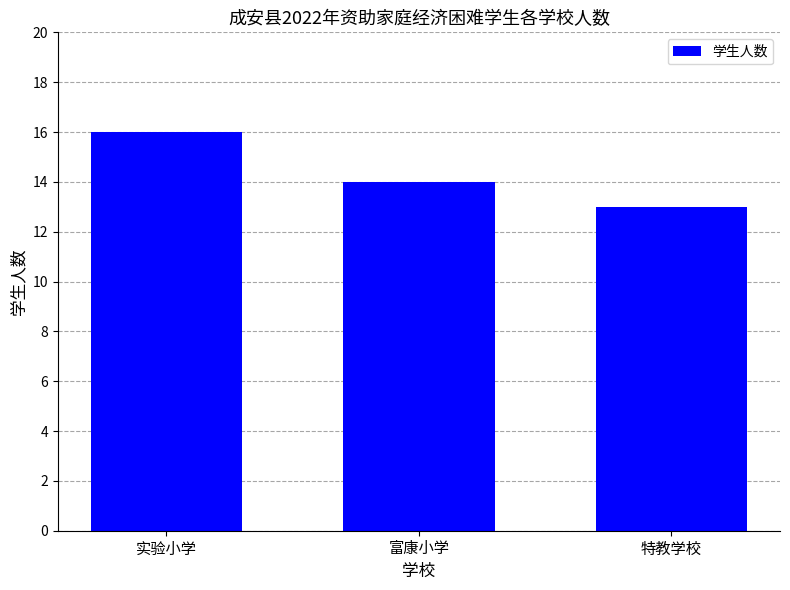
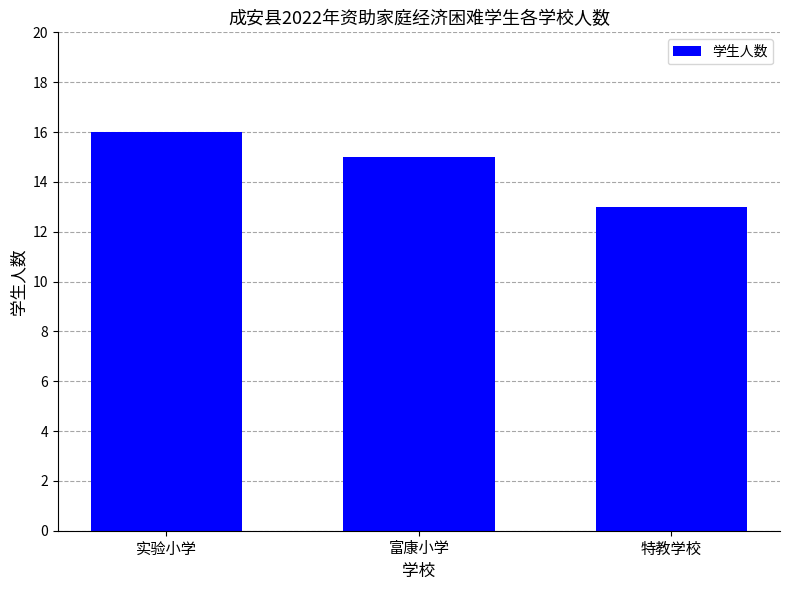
  {
    "实验小学": 16,
-   "富康小学": 14,
+   "富康小学": 15,
    "特教学校": 13
  }
